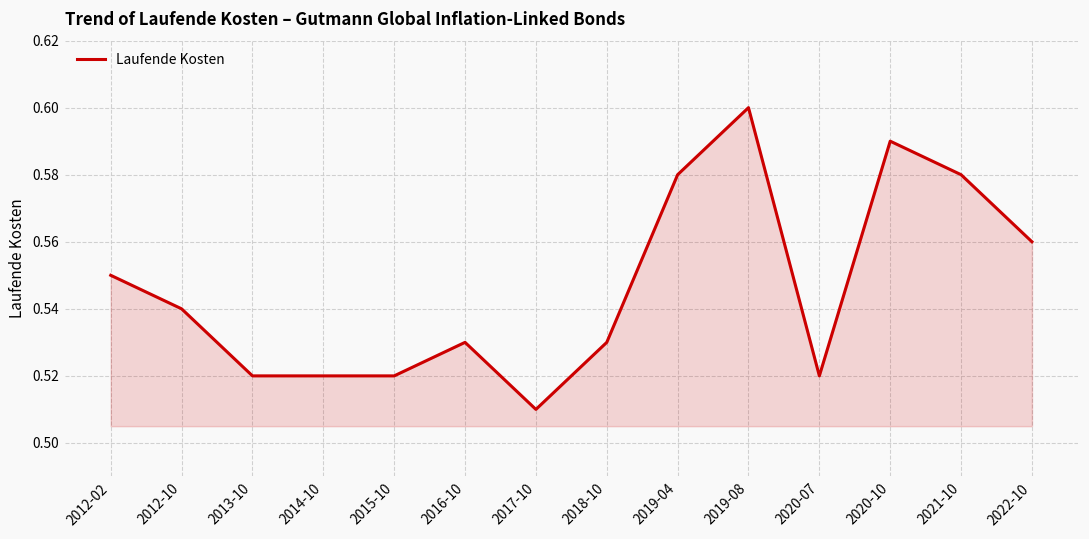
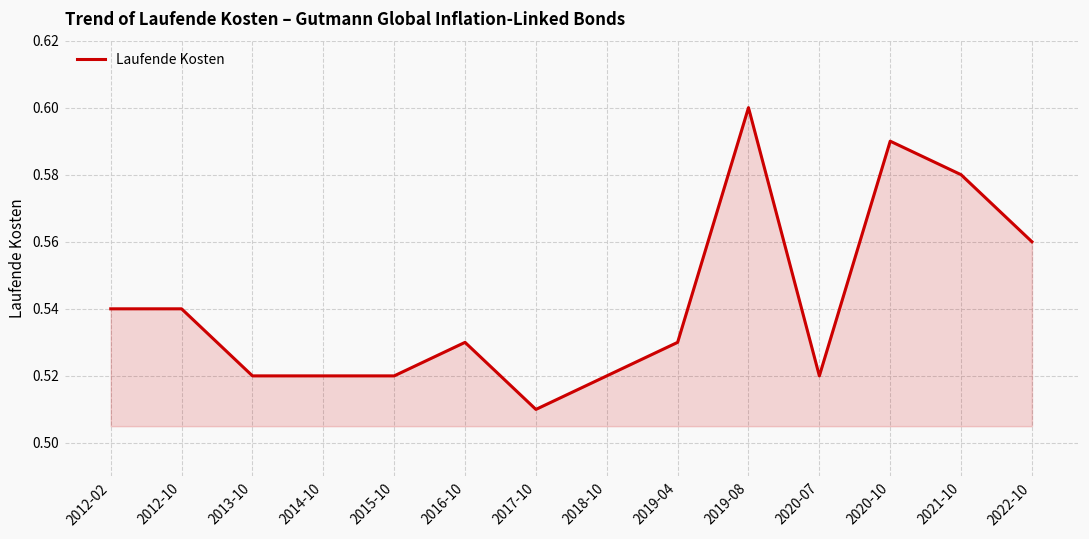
  {
-   "2012-02": 0.55,
+   "2012-02": 0.54,
    "2012-10": 0.54,
    "2013-10": 0.52,
    "2014-10": 0.52,
    "2015-10": 0.52,
    "2016-10": 0.53,
    "2017-10": 0.51,
-   "2018-10": 0.53,
-   "2019-04": 0.58,
+   "2018-10": 0.52,
+   "2019-04": 0.53,
    "2019-08": 0.60,
    "2020-07": 0.52,
    "2020-10": 0.59,
    "2021-10": 0.58,
    "2022-10": 0.56
  }
